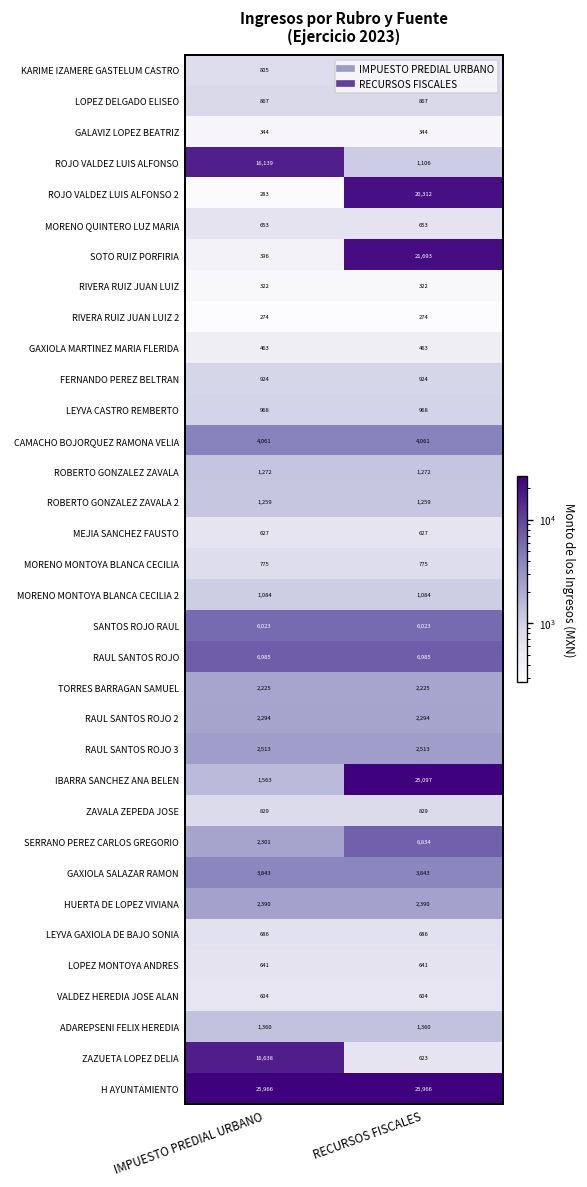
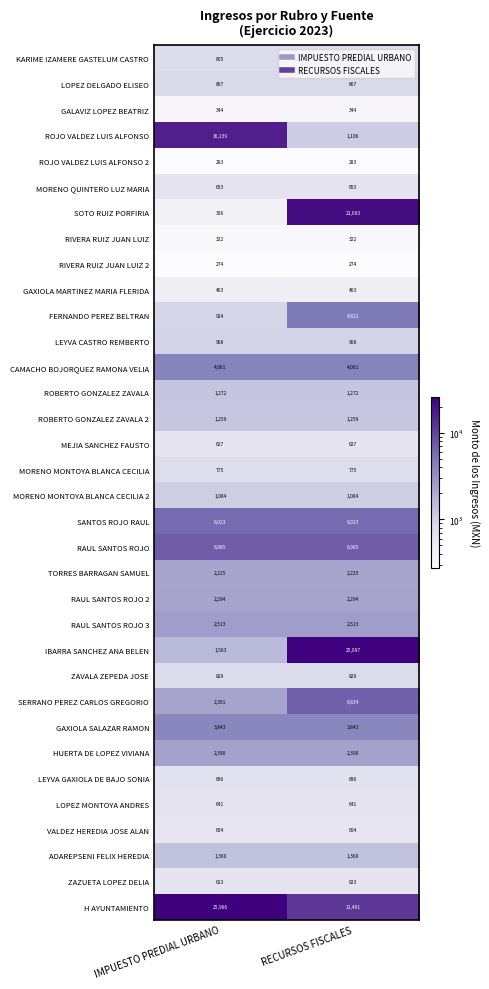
  {
    "KARIME IZAMERE GASTELUM CASTRO": {
      "IMPUESTO PREDIAL URBANO": "805"
    },
    "LOPEZ DELGADO ELISEO": {
      "IMPUESTO PREDIAL URBANO": "867",
      "RECURSOS FISCALES": "867"
    },
    "GALAVIZ LOPEZ BEATRIZ": {
      "IMPUESTO PREDIAL URBANO": "344",
      "RECURSOS FISCALES": "344"
    },
    "ROJO VALDEZ LUIS ALFONSO": {
      "IMPUESTO PREDIAL URBANO": "16,139",
      "RECURSOS FISCALES": "1,106"
    },
    "ROJO VALDEZ LUIS ALFONSO 2": {
      "IMPUESTO PREDIAL URBANO": "283",
-     "RECURSOS FISCALES": "20,312"
+     "RECURSOS FISCALES": "283"
    },
    "MORENO QUINTERO LUZ MARIA": {
      "IMPUESTO PREDIAL URBANO": "653",
      "RECURSOS FISCALES": "653"
    },
    "SOTO RUIZ PORFIRIA": {
      "IMPUESTO PREDIAL URBANO": "396",
      "RECURSOS FISCALES": "21,693"
    },
    "RIVERA RUIZ JUAN LUIZ": {
      "IMPUESTO PREDIAL URBANO": "322",
      "RECURSOS FISCALES": "322"
    },
    "RIVERA RUIZ JUAN LUIZ 2": {
      "IMPUESTO PREDIAL URBANO": "274",
      "RECURSOS FISCALES": "274"
    },
    "GAXIOLA MARTINEZ MARIA FLERIDA": {
      "IMPUESTO PREDIAL URBANO": "463",
      "RECURSOS FISCALES": "463"
    },
    "FERNANDO PEREZ BELTRAN": {
      "IMPUESTO PREDIAL URBANO": "924",
-     "RECURSOS FISCALES": "924"
+     "RECURSOS FISCALES": "4,822"
    },
    "LEYVA CASTRO REMBERTO": {
      "IMPUESTO PREDIAL URBANO": "968",
      "RECURSOS FISCALES": "968"
    },
    "CAMACHO BOJORQUEZ RAMONA VELIA": {
      "IMPUESTO PREDIAL URBANO": "4,061",
      "RECURSOS FISCALES": "4,061"
    },
    "ROBERTO GONZALEZ ZAVALA": {
      "IMPUESTO PREDIAL URBANO": "1,272",
      "RECURSOS FISCALES": "1,272"
    },
    "ROBERTO GONZALEZ ZAVALA 2": {
      "IMPUESTO PREDIAL URBANO": "1,259",
      "RECURSOS FISCALES": "1,259"
    },
    "MEJIA SANCHEZ FAUSTO": {
      "IMPUESTO PREDIAL URBANO": "627",
      "RECURSOS FISCALES": "627"
    },
    "MORENO MONTOYA BLANCA CECILIA": {
      "IMPUESTO PREDIAL URBANO": "775",
      "RECURSOS FISCALES": "775"
    },
    "MORENO MONTOYA BLANCA CECILIA 2": {
      "IMPUESTO PREDIAL URBANO": "1,084",
      "RECURSOS FISCALES": "1,084"
    },
    "SANTOS ROJO RAUL": {
      "IMPUESTO PREDIAL URBANO": "6,023",
      "RECURSOS FISCALES": "6,023"
    },
    "RAUL SANTOS ROJO": {
      "IMPUESTO PREDIAL URBANO": "6,985",
      "RECURSOS FISCALES": "6,985"
    },
    "TORRES BARRAGAN SAMUEL": {
      "IMPUESTO PREDIAL URBANO": "2,225",
      "RECURSOS FISCALES": "2,225"
    },
    "RAUL SANTOS ROJO 2": {
      "IMPUESTO PREDIAL URBANO": "2,294",
      "RECURSOS FISCALES": "2,294"
    },
    "RAUL SANTOS ROJO 3": {
      "IMPUESTO PREDIAL URBANO": "2,513",
      "RECURSOS FISCALES": "2,513"
    },
    "IBARRA SANCHEZ ANA BELEN": {
      "IMPUESTO PREDIAL URBANO": "1,563",
      "RECURSOS FISCALES": "25,097"
    },
    "ZAVALA ZEPEDA JOSE": {
      "IMPUESTO PREDIAL URBANO": "829",
      "RECURSOS FISCALES": "829"
    },
    "SERRANO PEREZ CARLOS GREGORIO": {
      "IMPUESTO PREDIAL URBANO": "2,301",
      "RECURSOS FISCALES": "6,834"
    },
    "GAXIOLA SALAZAR RAMON": {
      "IMPUESTO PREDIAL URBANO": "3,843",
      "RECURSOS FISCALES": "3,843"
    },
    "HUERTA DE LOPEZ VIVIANA": {
      "IMPUESTO PREDIAL URBANO": "2,390",
      "RECURSOS FISCALES": "2,390"
    },
    "LEYVA GAXIOLA DE BAJO SONIA": {
      "IMPUESTO PREDIAL URBANO": "686",
      "RECURSOS FISCALES": "686"
    },
    "LOPEZ MONTOYA ANDRES": {
      "IMPUESTO PREDIAL URBANO": "641",
      "RECURSOS FISCALES": "641"
    },
    "VALDEZ HEREDIA JOSE ALAN": {
      "IMPUESTO PREDIAL URBANO": "604",
      "RECURSOS FISCALES": "604"
    },
    "ADAREPSENI FELIX HEREDIA": {
      "IMPUESTO PREDIAL URBANO": "1,360",
      "RECURSOS FISCALES": "1,360"
    },
    "ZAZUETA LOPEZ DELIA": {
-     "IMPUESTO PREDIAL URBANO": "16,638",
+     "IMPUESTO PREDIAL URBANO": "623",
      "RECURSOS FISCALES": "623"
    },
    "H AYUNTAMIENTO": {
      "IMPUESTO PREDIAL URBANO": "25,966",
-     "RECURSOS FISCALES": "25,966"
+     "RECURSOS FISCALES": "11,491"
    }
  }
